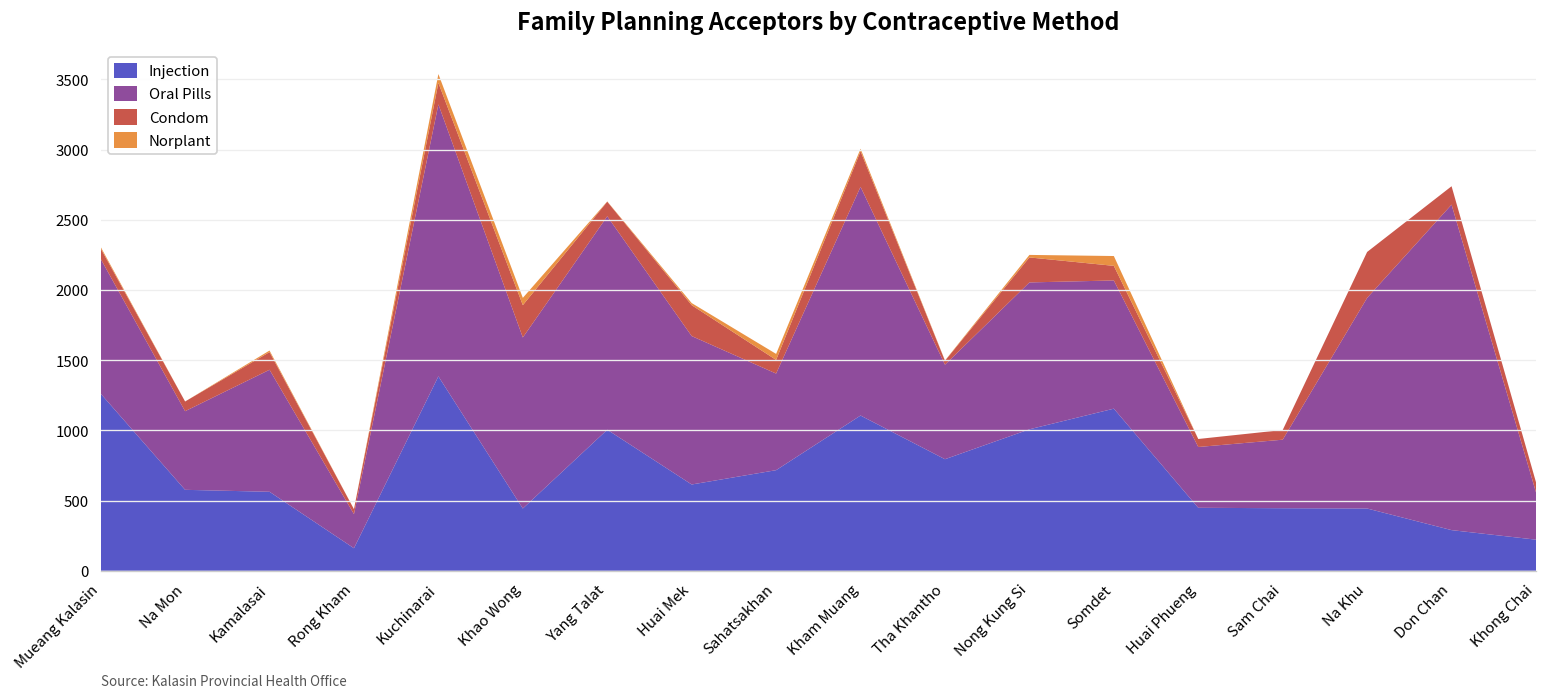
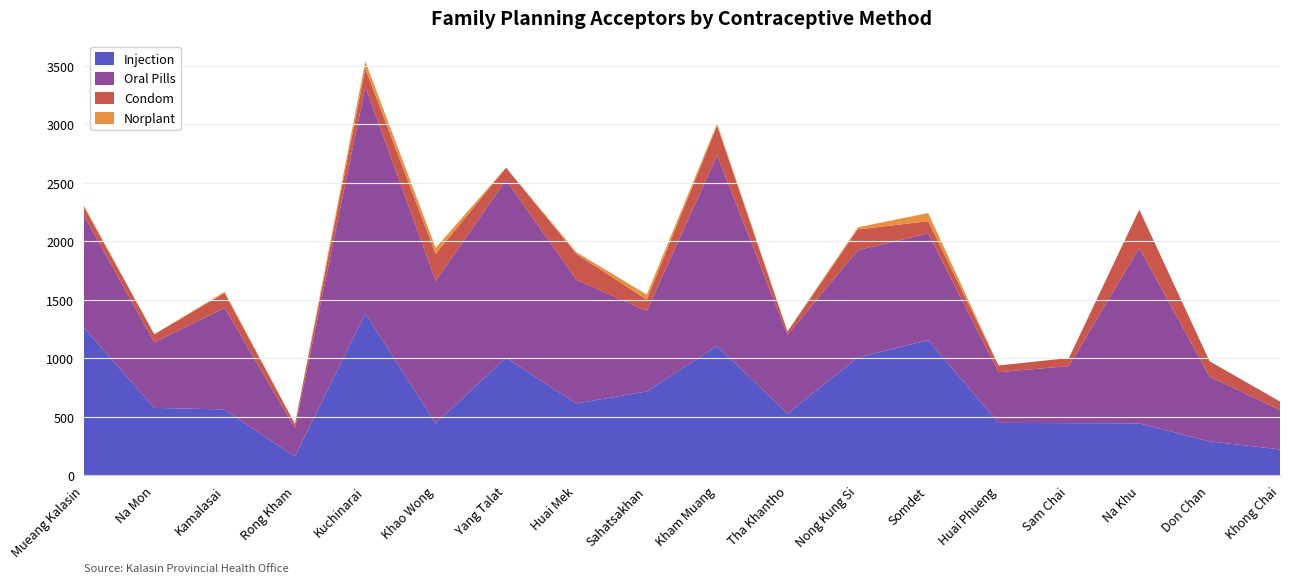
  {
    "Injection": {
      "Mueang Kalasin": 1260,
      "Na Mon": 580,
      "Kamalasai": 560,
      "Rong Kham": 160,
      "Kuchinarai": 1390,
      "Khao Wong": 440,
      "Yang Talat": 1010,
      "Huai Mek": 620,
      "Sahatsakhan": 720,
      "Kham Muang": 1110,
-     "Tha Khantho": 800,
+     "Tha Khantho": 530,
      "Nong Kung Si": 1010,
      "Somdet": 1160,
      "Huai Phueng": 450,
      "Sam Chai": 450,
      "Na Khu": 440,
      "Don Chan": 290,
      "Khong Chai": 220
    },
    "Oral Pills": {
      "Mueang Kalasin": 960,
      "Na Mon": 560,
      "Kamalasai": 870,
      "Rong Kham": 240,
      "Kuchinarai": 1940,
      "Khao Wong": 1220,
      "Yang Talat": 1520,
      "Huai Mek": 1060,
      "Sahatsakhan": 690,
      "Kham Muang": 1630,
      "Tha Khantho": 670,
-     "Nong Kung Si": 1050,
+     "Nong Kung Si": 920,
      "Somdet": 910,
      "Huai Phueng": 430,
      "Sam Chai": 490,
      "Na Khu": 1500,
-     "Don Chan": 2320,
+     "Don Chan": 550,
      "Khong Chai": 340
    },
    "Condom": {
      "Kuchinarai": 150,
      "Khao Wong": 230,
      "Sahatsakhan": 100,
      "Somdet": 100
    },
    "Norplant": {
      "Kuchinarai": 60,
      "Khao Wong": 50,
      "Sahatsakhan": 40,
      "Somdet": 70
    }
  }
